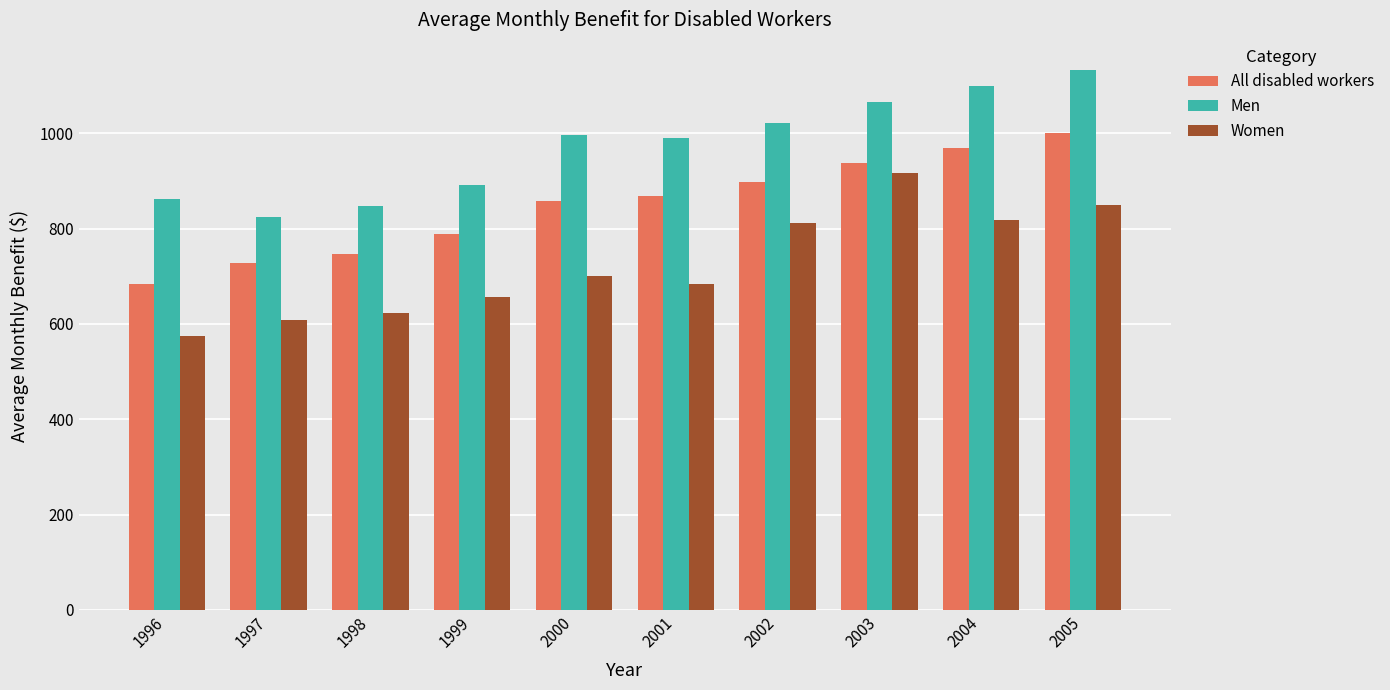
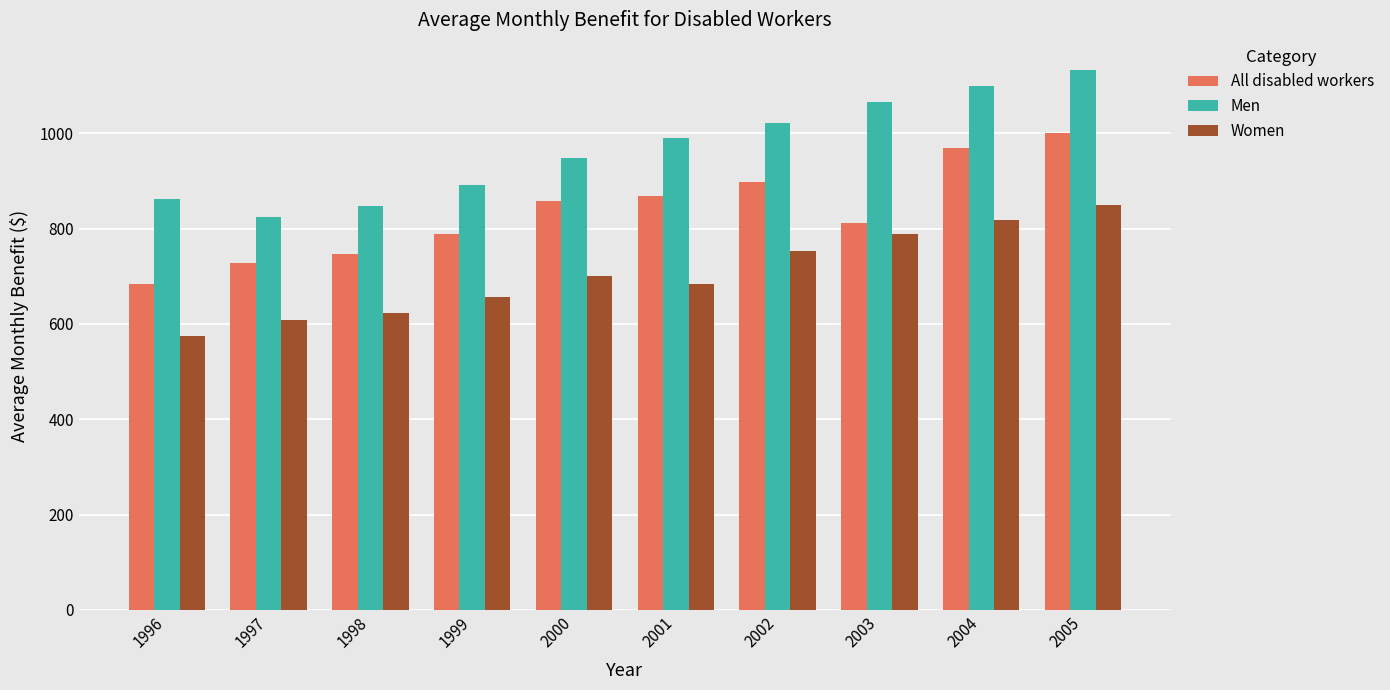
  {
    "All disabled workers": {
      "1996": 680,
      "1997": 730,
      "1998": 750,
      "1999": 790,
      "2000": 860,
      "2001": 870,
      "2002": 900,
-     "2003": 940,
+     "2003": 810,
      "2004": 970,
      "2005": 1000
    },
    "Men": {
      "1996": 860,
      "1997": 820,
      "1998": 850,
      "1999": 890,
-     "2000": 1000,
+     "2000": 950,
      "2001": 990,
      "2002": 1020,
      "2003": 1060,
      "2004": 1100,
      "2005": 1130
    },
    "Women": {
      "1996": 580,
      "1997": 610,
      "1998": 620,
      "1999": 660,
      "2000": 700,
      "2001": 680,
-     "2002": 810,
-     "2003": 920,
+     "2002": 750,
+     "2003": 790,
      "2004": 820,
      "2005": 850
    }
  }
